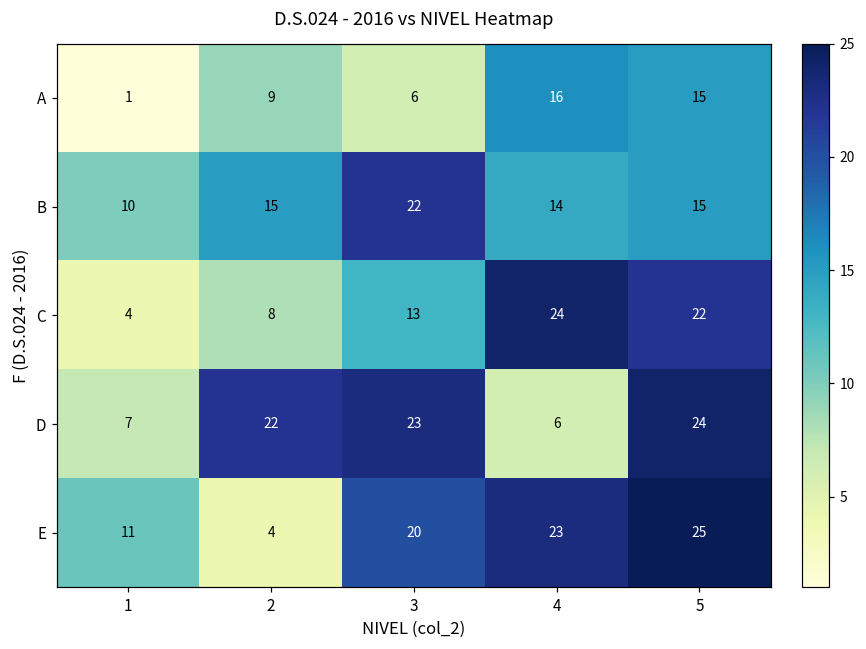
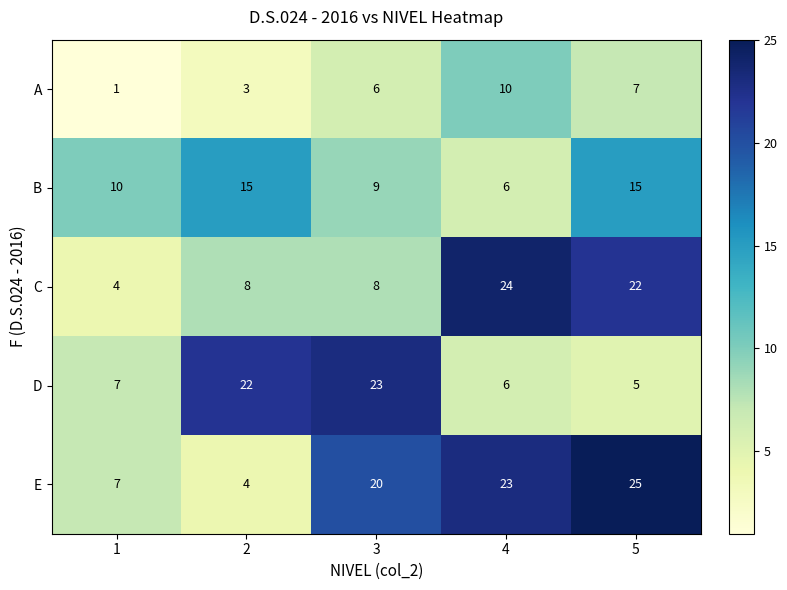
  {
    "A": {
      "1": 1,
-     "2": 9,
+     "2": 3,
      "3": 6,
-     "4": 16,
-     "5": 15
+     "4": 10,
+     "5": 7
    },
    "B": {
      "1": 10,
      "2": 15,
-     "3": 22,
-     "4": 14,
+     "3": 9,
+     "4": 6,
      "5": 15
    },
    "C": {
      "1": 4,
      "2": 8,
-     "3": 13,
+     "3": 8,
      "4": 24,
      "5": 22
    },
    "D": {
      "1": 7,
      "2": 22,
      "3": 23,
      "4": 6,
-     "5": 24
+     "5": 5
    },
    "E": {
-     "1": 11,
+     "1": 7,
      "2": 4,
      "3": 20,
      "4": 23,
      "5": 25
    }
  }
